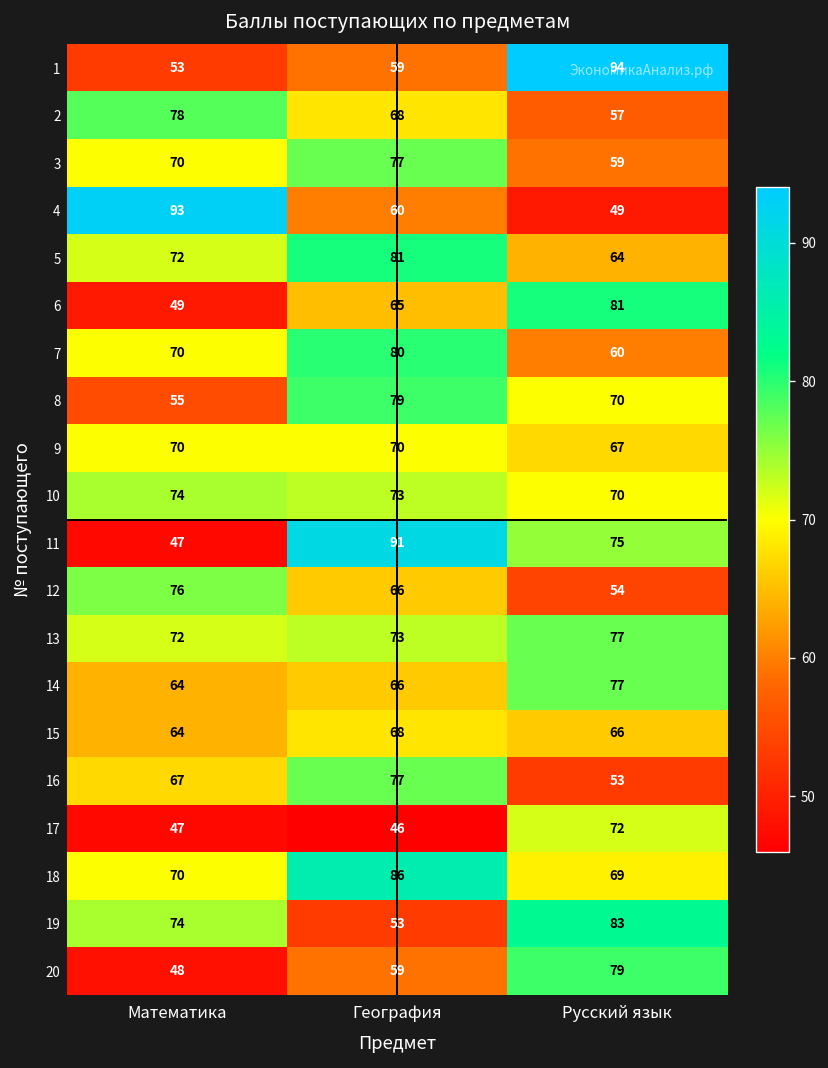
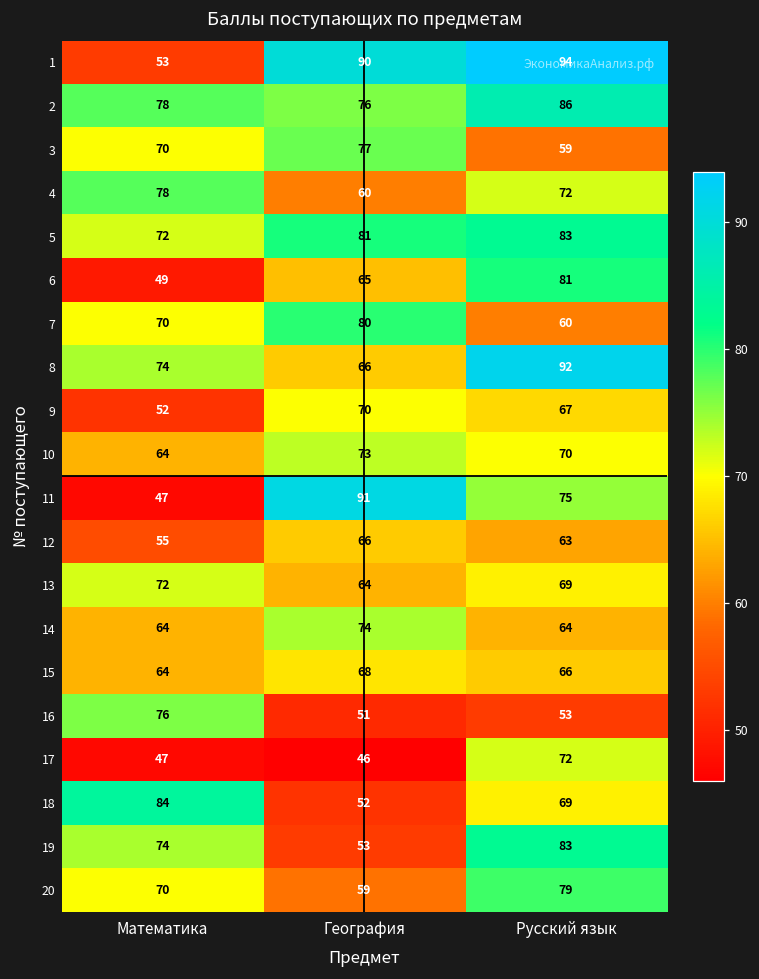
  {
    "1": {
      "Математика": 53,
-     "География": 59
+     "География": 90
    },
    "2": {
      "Математика": 78,
-     "География": 68,
-     "Русский язык": 57
+     "География": 76,
+     "Русский язык": 86
    },
    "3": {
      "Математика": 70,
      "География": 77,
      "Русский язык": 59
    },
    "4": {
-     "Математика": 93,
+     "Математика": 78,
      "География": 60,
-     "Русский язык": 49
+     "Русский язык": 72
    },
    "5": {
      "Математика": 72,
      "География": 81,
-     "Русский язык": 64
+     "Русский язык": 83
    },
    "6": {
      "Математика": 49,
      "География": 65,
      "Русский язык": 81
    },
    "7": {
      "Математика": 70,
      "География": 80,
      "Русский язык": 60
    },
    "8": {
-     "Математика": 55,
-     "География": 79,
-     "Русский язык": 70
+     "Математика": 74,
+     "География": 66,
+     "Русский язык": 92
    },
    "9": {
-     "Математика": 70,
+     "Математика": 52,
      "География": 70,
      "Русский язык": 67
    },
    "10": {
-     "Математика": 74,
+     "Математика": 64,
      "География": 73,
      "Русский язык": 70
    },
    "11": {
      "Математика": 47,
      "География": 91,
      "Русский язык": 75
    },
    "12": {
-     "Математика": 76,
+     "Математика": 55,
      "География": 66,
-     "Русский язык": 54
+     "Русский язык": 63
    },
    "13": {
      "Математика": 72,
-     "География": 73,
-     "Русский язык": 77
+     "География": 64,
+     "Русский язык": 69
    },
    "14": {
      "Математика": 64,
-     "География": 66,
-     "Русский язык": 77
+     "География": 74,
+     "Русский язык": 64
    },
    "15": {
      "Математика": 64,
      "География": 68,
      "Русский язык": 66
    },
    "16": {
-     "Математика": 67,
-     "География": 77,
+     "Математика": 76,
+     "География": 51,
      "Русский язык": 53
    },
    "17": {
      "Математика": 47,
      "География": 46,
      "Русский язык": 72
    },
    "18": {
-     "Математика": 70,
-     "География": 86,
+     "Математика": 84,
+     "География": 52,
      "Русский язык": 69
    },
    "19": {
      "Математика": 74,
      "География": 53,
      "Русский язык": 83
    },
    "20": {
-     "Математика": 48,
+     "Математика": 70,
      "География": 59,
      "Русский язык": 79
    }
  }
